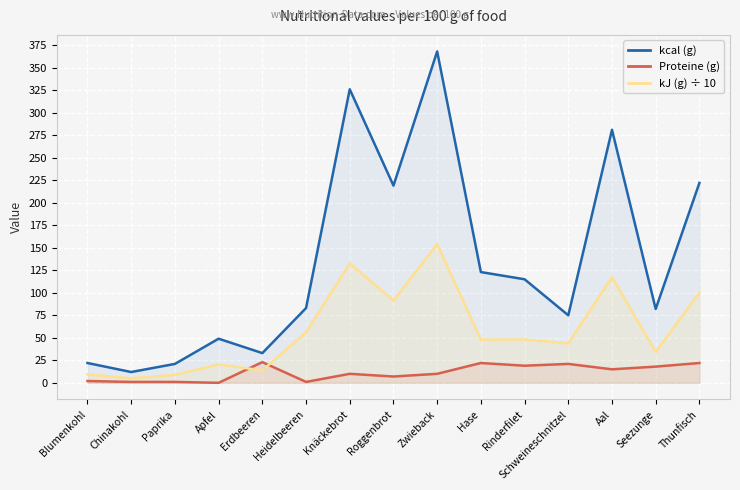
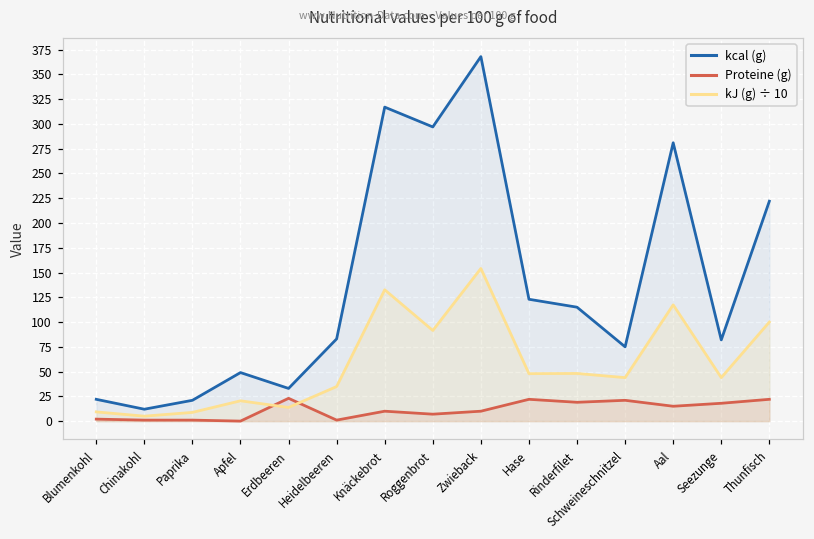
  {
    "kcal (g)": {
      "Blumenkohl": 20,
      "Chinakohl": 10,
      "Paprika": 20,
      "Apfel": 50,
      "Erdbeeren": 30,
      "Heidelbeeren": 80,
-     "Knäckebrot": 330,
-     "Roggenbrot": 220,
+     "Knäckebrot": 320,
+     "Roggenbrot": 300,
      "Zwieback": 370,
      "Hase": 120,
      "Rinderfilet": 120,
      "Schweineschnitzel": 80,
      "Aal": 280,
      "Seezunge": 80,
      "Thunfisch": 220
    },
    "Proteine (g)": {
      "Blumenkohl": 0,
      "Chinakohl": 0,
      "Paprika": 0,
      "Apfel": 0,
      "Erdbeeren": 20,
      "Heidelbeeren": 0,
      "Knäckebrot": 10,
      "Roggenbrot": 10,
      "Zwieback": 10,
      "Hase": 20,
      "Rinderfilet": 20,
      "Schweineschnitzel": 20,
      "Aal": 20,
      "Seezunge": 20,
      "Thunfisch": 20
    },
    "kJ (g) ÷ 10": {
      "Blumenkohl": 10,
      "Chinakohl": 10,
      "Paprika": 10,
      "Apfel": 20,
      "Erdbeeren": 10,
-     "Heidelbeeren": 60,
+     "Heidelbeeren": 30,
      "Knäckebrot": 130,
      "Roggenbrot": 90,
      "Zwieback": 150,
      "Hase": 50,
      "Rinderfilet": 50,
      "Schweineschnitzel": 40,
      "Aal": 120,
-     "Seezunge": 30,
+     "Seezunge": 40,
      "Thunfisch": 100
    }
  }
